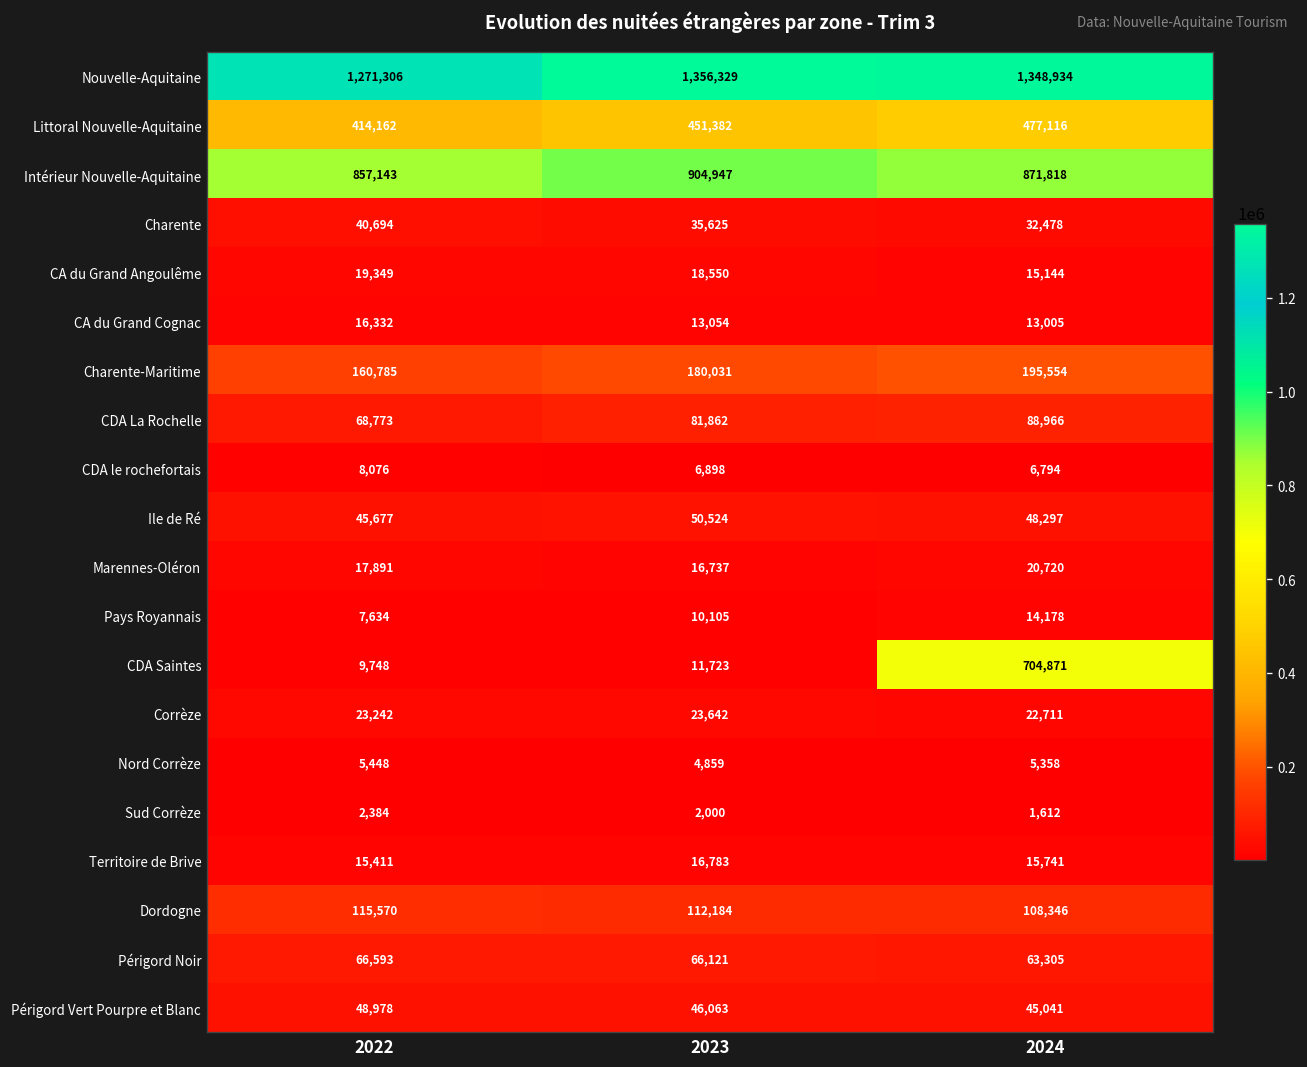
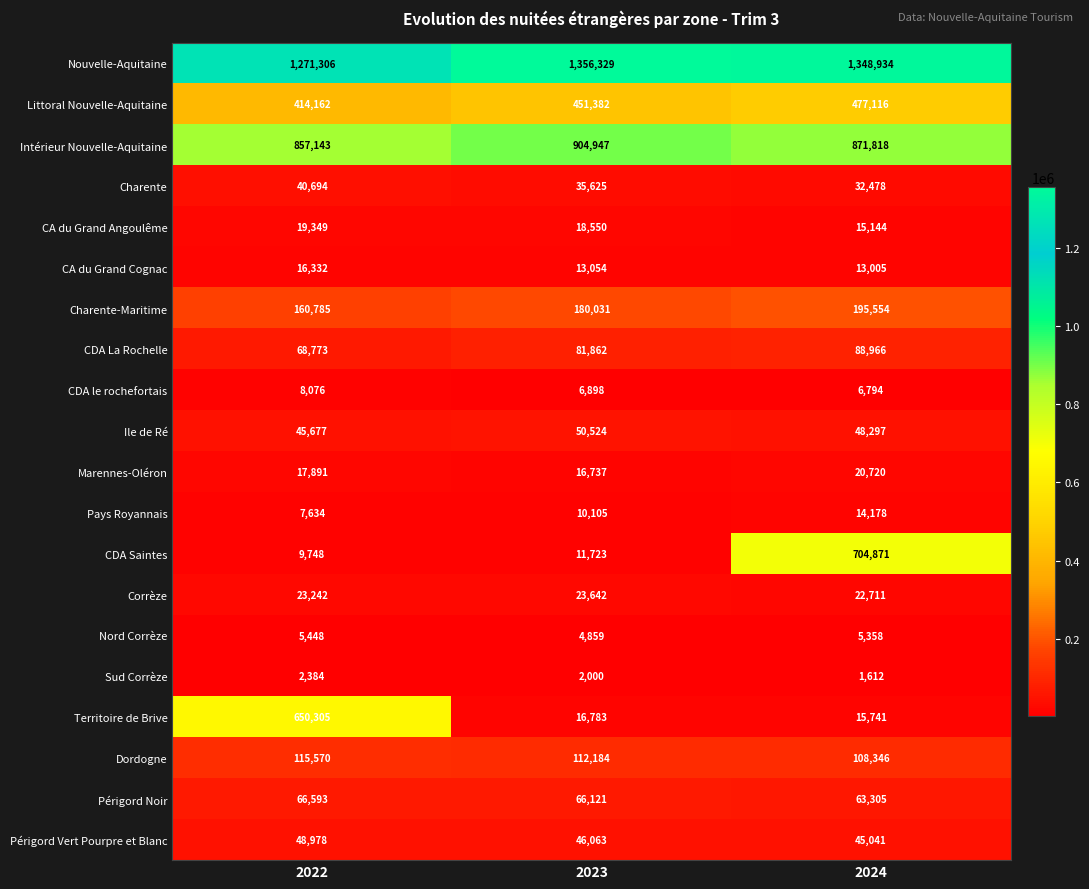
  {
    "Nouvelle-Aquitaine": {
      "2022": "1,271,306",
      "2023": "1,356,329",
      "2024": "1,348,934"
    },
    "Littoral Nouvelle-Aquitaine": {
      "2022": "414,162",
      "2023": "451,382",
      "2024": "477,116"
    },
    "Intérieur Nouvelle-Aquitaine": {
      "2022": "857,143",
      "2023": "904,947",
      "2024": "871,818"
    },
    "Charente": {
      "2022": "40,694",
      "2023": "35,625",
      "2024": "32,478"
    },
    "CA du Grand Angoulême": {
      "2022": "19,349",
      "2023": "18,550",
      "2024": "15,144"
    },
    "CA du Grand Cognac": {
      "2022": "16,332",
      "2023": "13,054",
      "2024": "13,005"
    },
    "Charente-Maritime": {
      "2022": "160,785",
      "2023": "180,031",
      "2024": "195,554"
    },
    "CDA La Rochelle": {
      "2022": "68,773",
      "2023": "81,862",
      "2024": "88,966"
    },
    "CDA le rochefortais": {
      "2022": "8,076",
      "2023": "6,898",
      "2024": "6,794"
    },
    "Ile de Ré": {
      "2022": "45,677",
      "2023": "50,524",
      "2024": "48,297"
    },
    "Marennes-Oléron": {
      "2022": "17,891",
      "2023": "16,737",
      "2024": "20,720"
    },
    "Pays Royannais": {
      "2022": "7,634",
      "2023": "10,105",
      "2024": "14,178"
    },
    "CDA Saintes": {
      "2022": "9,748",
      "2023": "11,723",
      "2024": "704,871"
    },
    "Corrèze": {
      "2022": "23,242",
      "2023": "23,642",
      "2024": "22,711"
    },
    "Nord Corrèze": {
      "2022": "5,448",
      "2023": "4,859",
      "2024": "5,358"
    },
    "Sud Corrèze": {
      "2022": "2,384",
      "2023": "2,000",
      "2024": "1,612"
    },
    "Territoire de Brive": {
-     "2022": "15,411",
+     "2022": "650,305",
      "2023": "16,783",
      "2024": "15,741"
    },
    "Dordogne": {
      "2022": "115,570",
      "2023": "112,184",
      "2024": "108,346"
    },
    "Périgord Noir": {
      "2022": "66,593",
      "2023": "66,121",
      "2024": "63,305"
    },
    "Périgord Vert Pourpre et Blanc": {
      "2022": "48,978",
      "2023": "46,063",
      "2024": "45,041"
    }
  }
